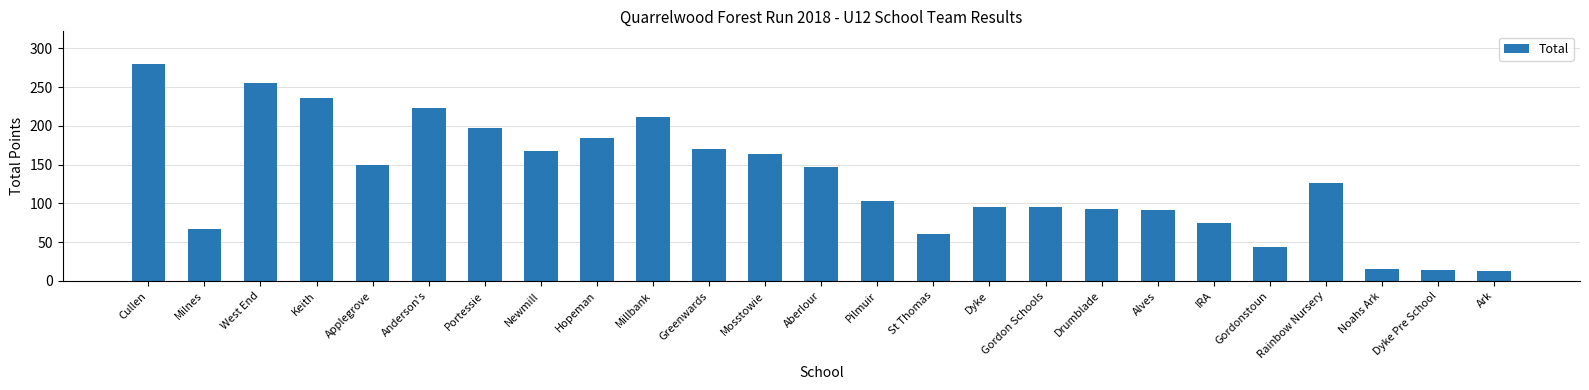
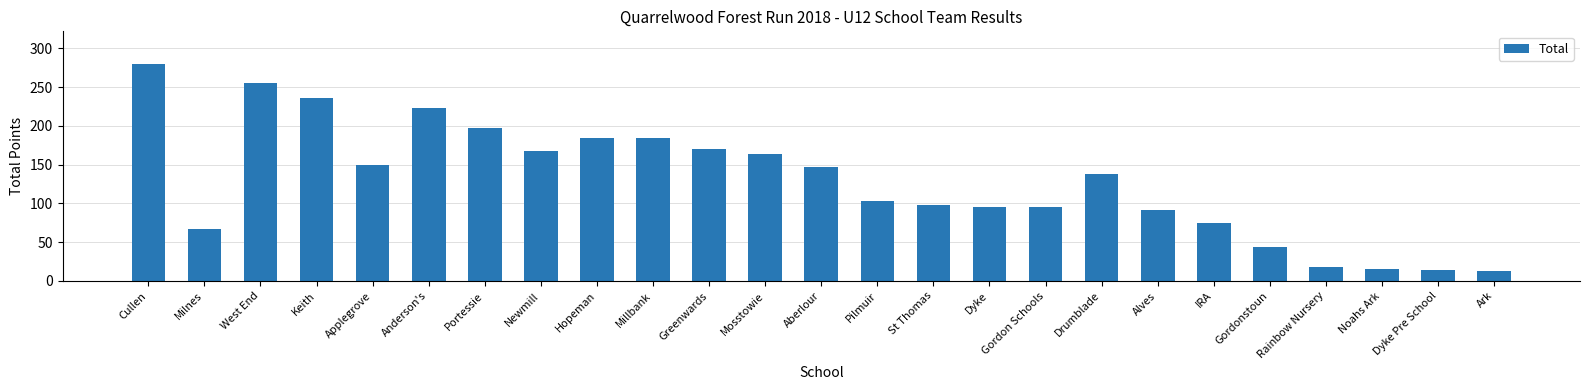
  {
    "Cullen": 280,
    "Milnes": 70,
    "West End": 260,
    "Keith": 240,
    "Applegrove": 150,
    "Anderson's": 220,
    "Portessie": 200,
    "Newmill": 170,
    "Hopeman": 190,
-   "Millbank": 210,
+   "Millbank": 180,
    "Greenwards": 170,
    "Mosstowie": 160,
    "Aberlour": 150,
    "Pilmuir": 100,
-   "St Thomas": 60,
+   "St Thomas": 100,
    "Dyke": 100,
    "Gordon Schools": 100,
-   "Drumblade": 90,
+   "Drumblade": 140,
    "Alves": 90,
    "IRA": 80,
    "Gordonstoun": 40,
-   "Rainbow Nursery": 130,
+   "Rainbow Nursery": 20,
    "Noahs Ark": 20,
    "Dyke Pre School": 10,
    "Ark": 10
  }
